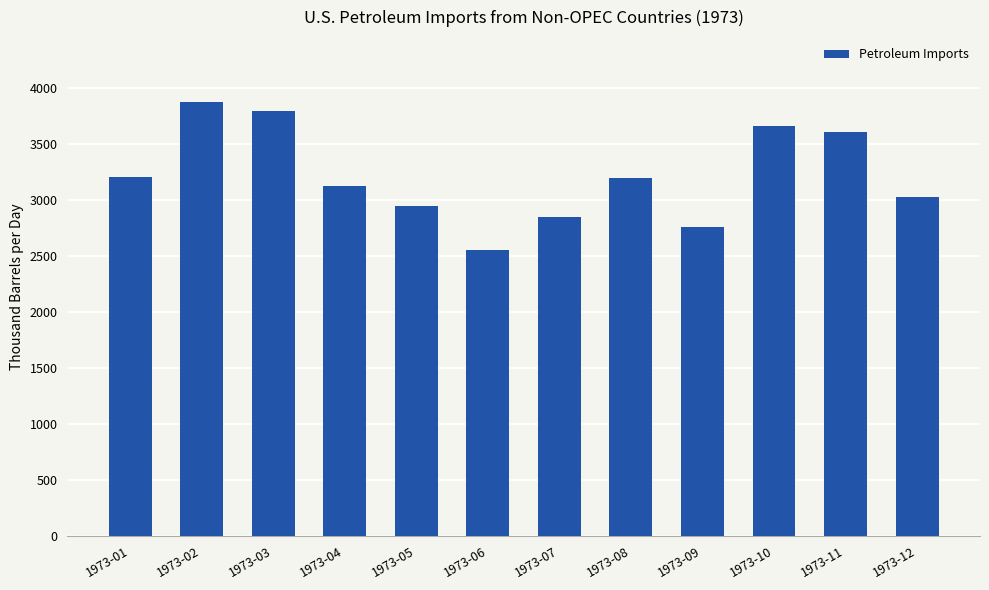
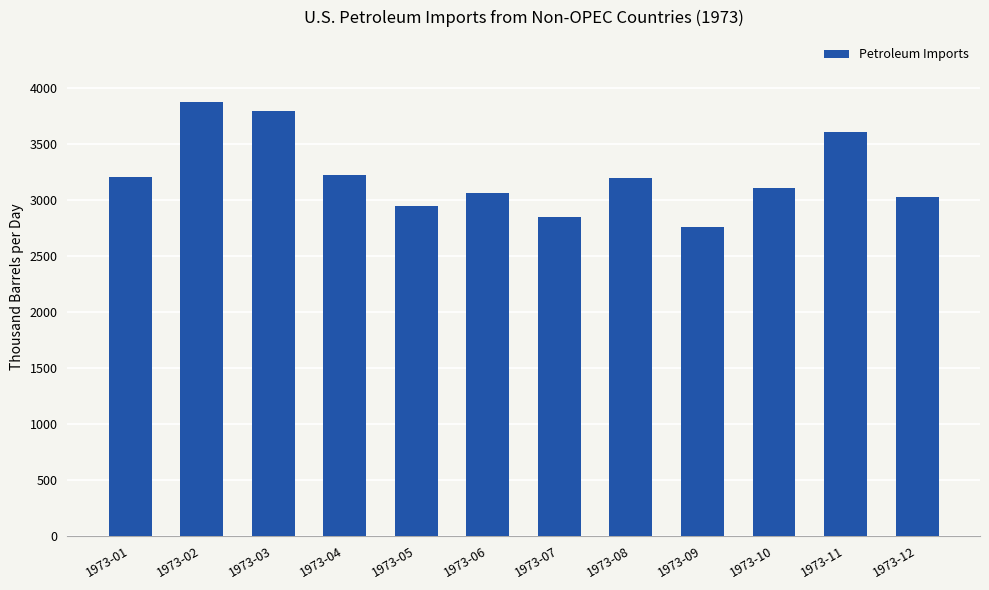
  {
    "1973-01": 3210,
    "1973-02": 3870,
    "1973-03": 3790,
-   "1973-04": 3120,
+   "1973-04": 3220,
    "1973-05": 2940,
-   "1973-06": 2550,
+   "1973-06": 3060,
    "1973-07": 2840,
    "1973-08": 3190,
    "1973-09": 2760,
-   "1973-10": 3660,
+   "1973-10": 3100,
    "1973-11": 3610,
    "1973-12": 3020
  }
